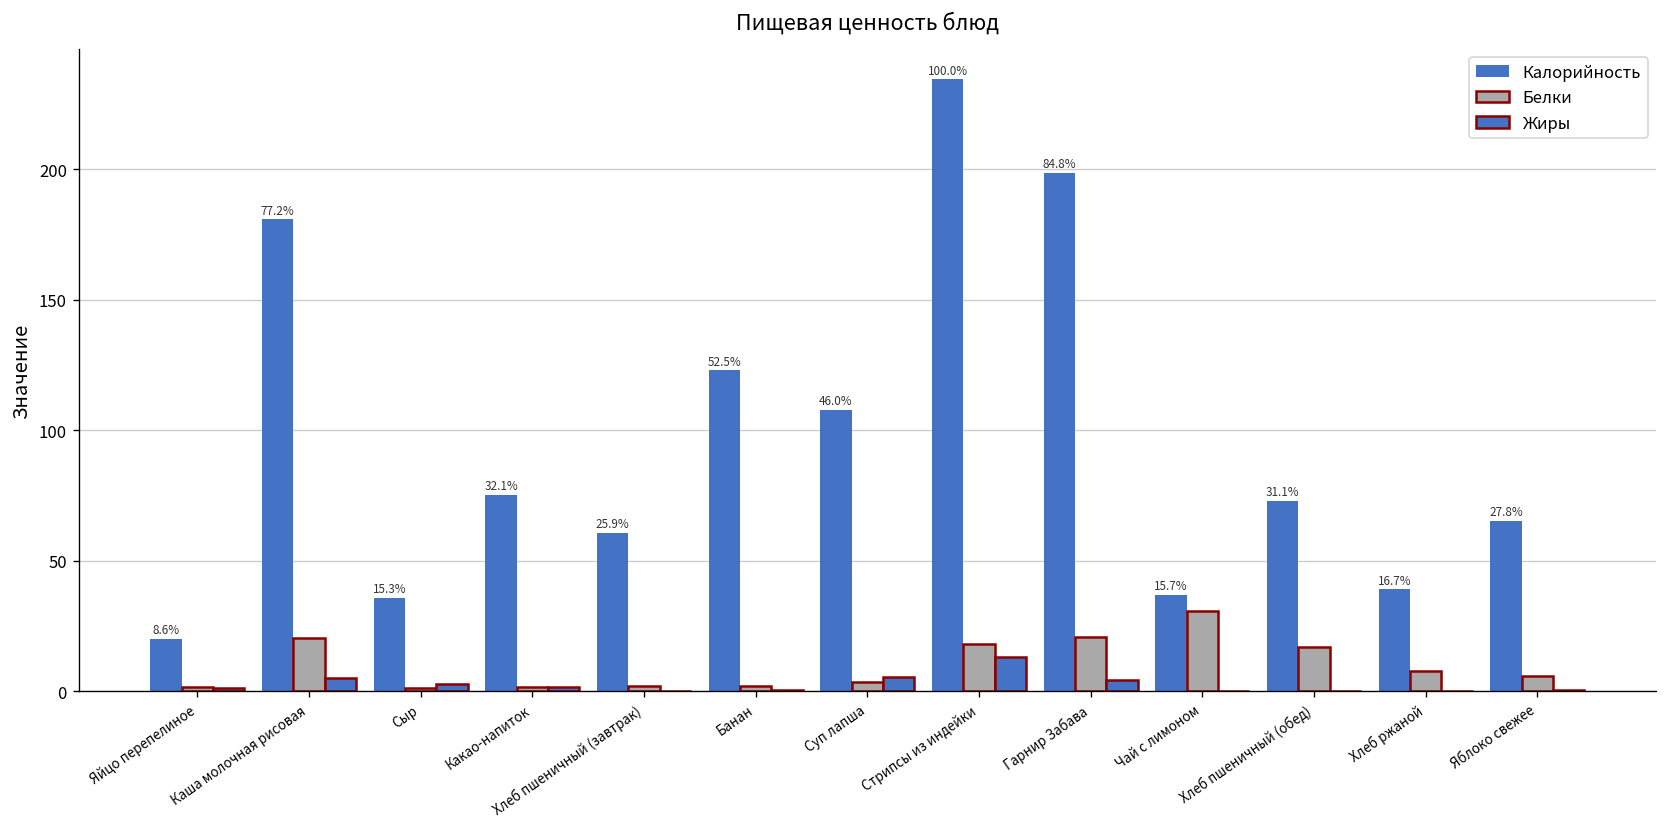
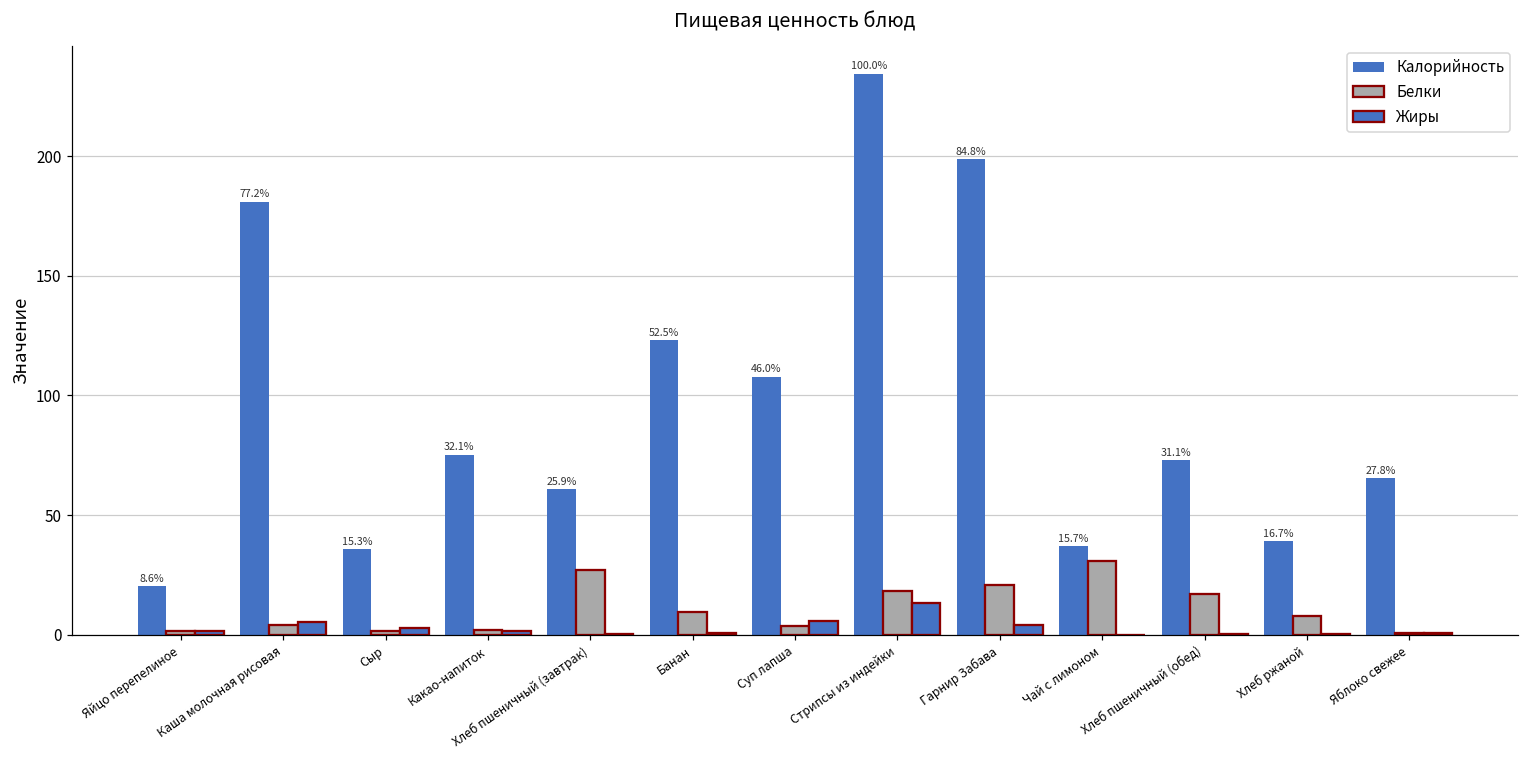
  {
    "Белки": {
      "Яйцо перепелиное": 2,
-     "Каша молочная рисовая": 20,
+     "Каша молочная рисовая": 4,
      "Сыр": 1,
      "Какао-напиток": 2,
-     "Хлеб пшеничный (завтрак)": 2,
-     "Банан": 2,
+     "Хлеб пшеничный (завтрак)": 27,
+     "Банан": 9,
      "Суп лапша": 4,
      "Стрипсы из индейки": 18,
      "Гарнир Забава": 21,
      "Чай с лимоном": 31,
      "Хлеб пшеничный (обед)": 17,
      "Хлеб ржаной": 8,
-     "Яблоко свежее": 6
+     "Яблоко свежее": 1
    }
  }
